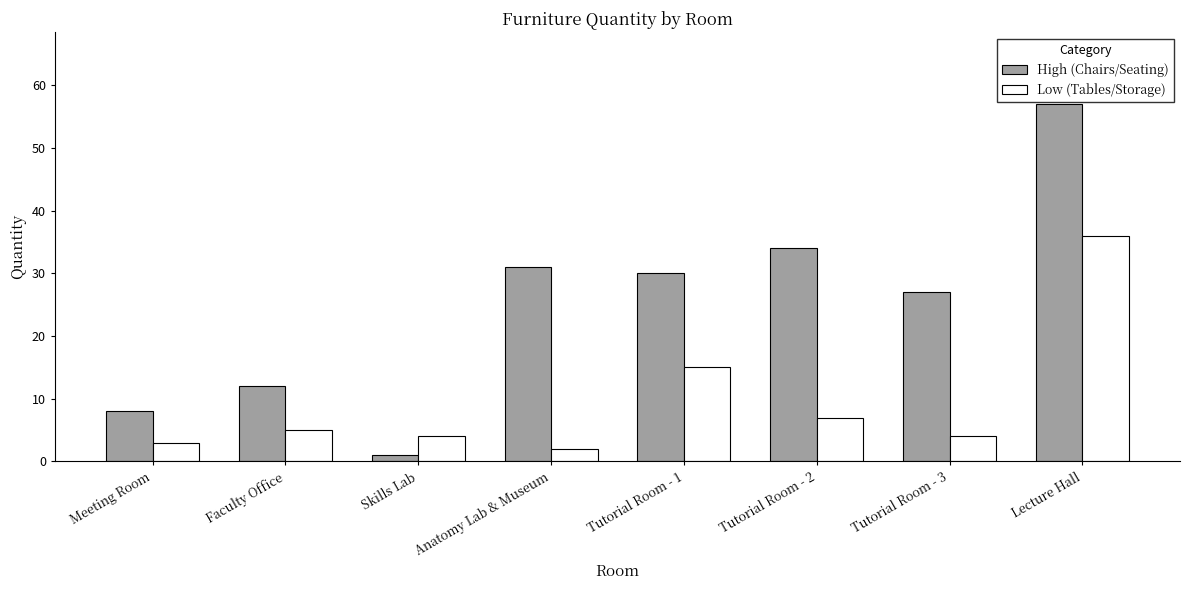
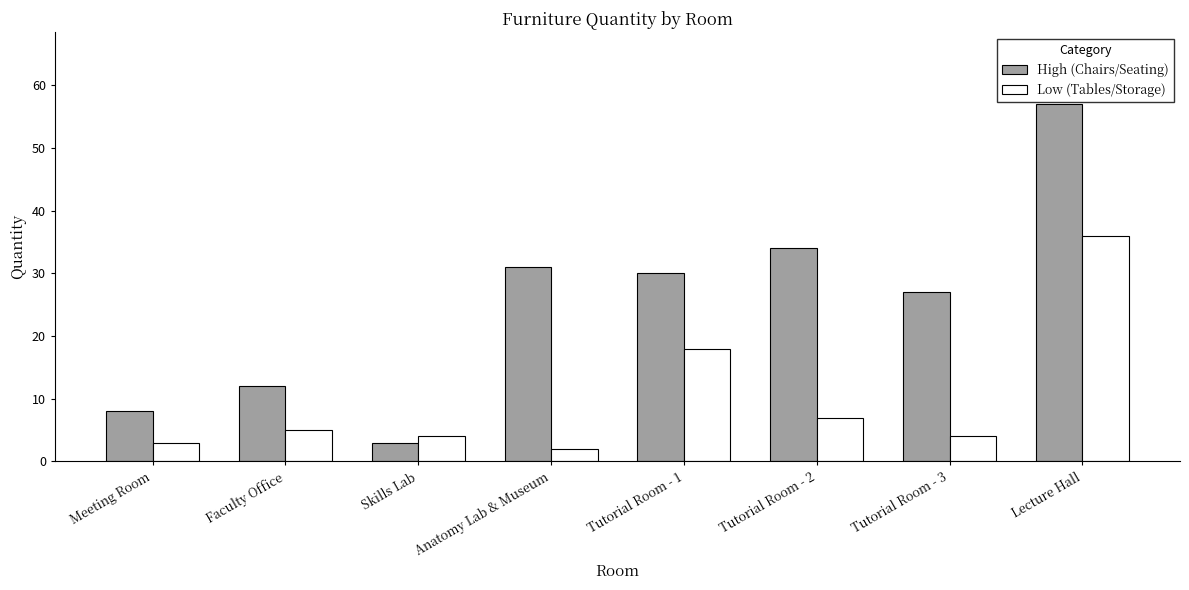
  {
    "High (Chairs/Seating)": {
      "Meeting Room": 8,
      "Faculty Office": 12,
-     "Skills Lab": 1,
+     "Skills Lab": 3,
      "Anatomy Lab & Museum": 31,
      "Tutorial Room - 1": 30,
      "Tutorial Room - 2": 34,
      "Tutorial Room - 3": 27,
      "Lecture Hall": 57
    },
    "Low (Tables/Storage)": {
      "Meeting Room": 3,
      "Faculty Office": 5,
      "Skills Lab": 4,
      "Anatomy Lab & Museum": 2,
-     "Tutorial Room - 1": 15,
+     "Tutorial Room - 1": 18,
      "Tutorial Room - 2": 7,
      "Tutorial Room - 3": 4,
      "Lecture Hall": 36
    }
  }
